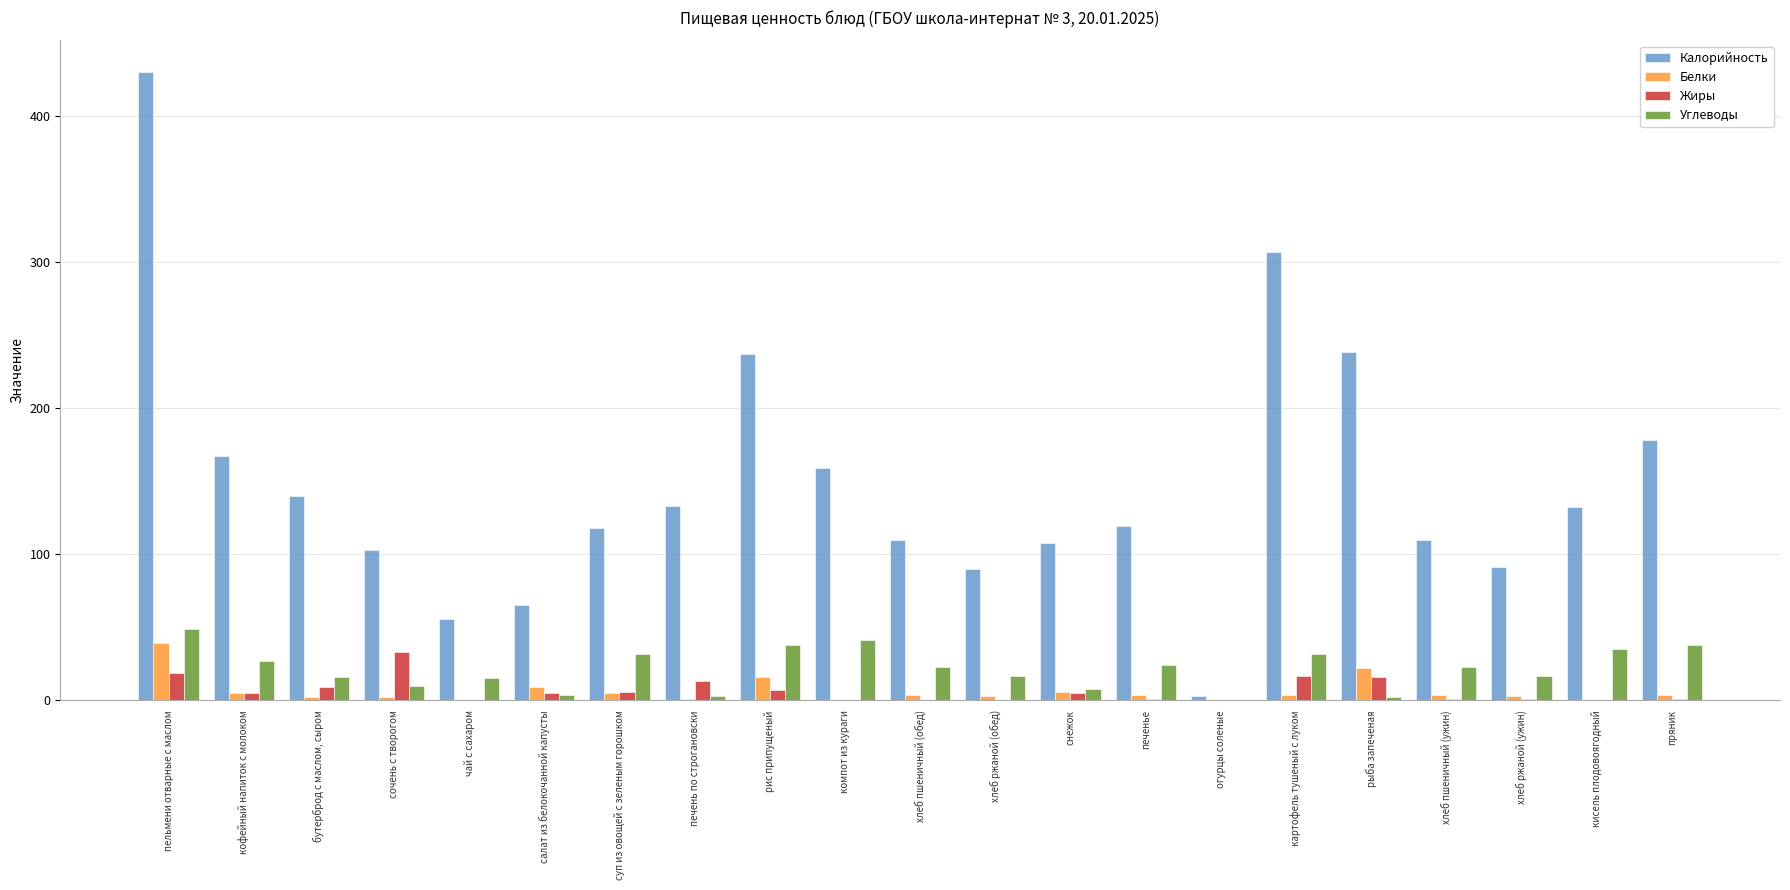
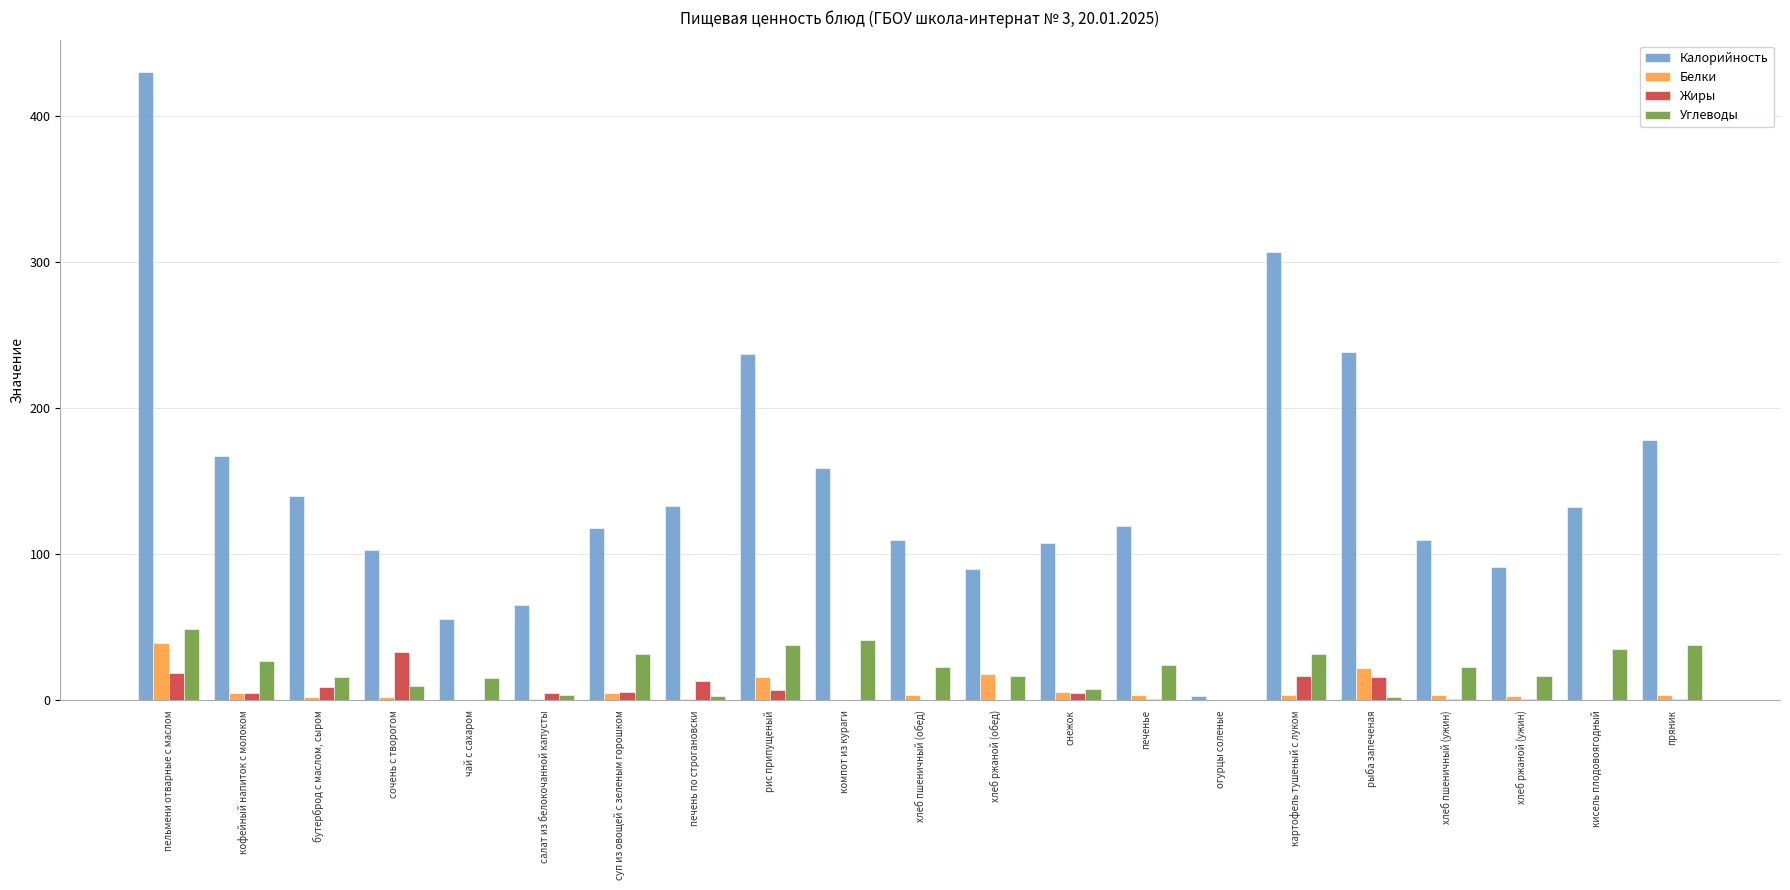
  {
    "Калорийность": {
      "пельмени отварные с маслом": 430,
      "кофейный напиток с молоком": 167,
      "бутерброд с маслом, сыром": 140,
      "сочень с творогом": 103,
      "чай с сахаром": 56,
      "салат из белокочанной капусты": 65,
      "суп из овощей с зеленым горошком": 118,
      "печень по строгановски": 133,
      "рис припущеный": 237,
      "компот из кураги": 159,
      "хлеб пшеничный (обед)": 110,
      "хлеб ржаной (обед)": 90,
      "снежок": 108,
      "печенье": 119,
      "огурцы соленые": 3,
      "картофель тушеный с луком": 307,
      "рыба запеченая": 238,
      "хлеб пшеничный (ужин)": 110,
      "хлеб ржаной (ужин)": 91,
      "кисель плодовоягодный": 132,
      "пряник": 178
    },
    "Белки": {
      "пельмени отварные с маслом": 39,
      "кофейный напиток с молоком": 5,
      "бутерброд с маслом, сыром": 2,
      "сочень с творогом": 2,
      "чай с сахаром": 0,
-     "салат из белокочанной капусты": 9,
+     "салат из белокочанной капусты": 1,
      "суп из овощей с зеленым горошком": 5,
      "рис припущеный": 16,
      "компот из кураги": 0,
      "хлеб пшеничный (обед)": 4,
-     "хлеб ржаной (обед)": 3,
+     "хлеб ржаной (обед)": 18,
      "снежок": 6,
      "печенье": 4,
      "огурцы соленые": 0,
      "картофель тушеный с луком": 4,
      "рыба запеченая": 22,
      "хлеб пшеничный (ужин)": 4,
      "хлеб ржаной (ужин)": 3,
      "кисель плодовоягодный": 0,
      "пряник": 4
    },
    "Жиры": {
      "пельмени отварные с маслом": 19,
      "кофейный напиток с молоком": 5,
      "бутерброд с маслом, сыром": 9,
      "сочень с творогом": 33,
      "чай с сахаром": 0,
      "салат из белокочанной капусты": 5,
      "суп из овощей с зеленым горошком": 6,
      "печень по строгановски": 13,
      "рис припущеный": 7,
      "компот из кураги": 0,
      "хлеб пшеничный (обед)": 0,
      "хлеб ржаной (обед)": 0,
      "снежок": 5,
      "огурцы соленые": 0,
      "картофель тушеный с луком": 17,
      "рыба запеченая": 16,
      "кисель плодовоягодный": 0
    },
    "Углеводы": {
      "пельмени отварные с маслом": 49,
      "кофейный напиток с молоком": 27,
      "бутерброд с маслом, сыром": 16,
      "сочень с творогом": 10,
      "чай с сахаром": 15,
      "салат из белокочанной капусты": 4,
      "суп из овощей с зеленым горошком": 32,
      "печень по строгановски": 3,
      "рис припущеный": 38,
      "компот из кураги": 41,
      "хлеб пшеничный (обед)": 23,
      "хлеб ржаной (обед)": 17,
      "снежок": 8,
      "печенье": 24,
      "огурцы соленые": 0,
      "картофель тушеный с луком": 32,
      "рыба запеченая": 2,
      "хлеб пшеничный (ужин)": 23,
      "хлеб ржаной (ужин)": 17,
      "кисель плодовоягодный": 35,
      "пряник": 38
    }
  }
